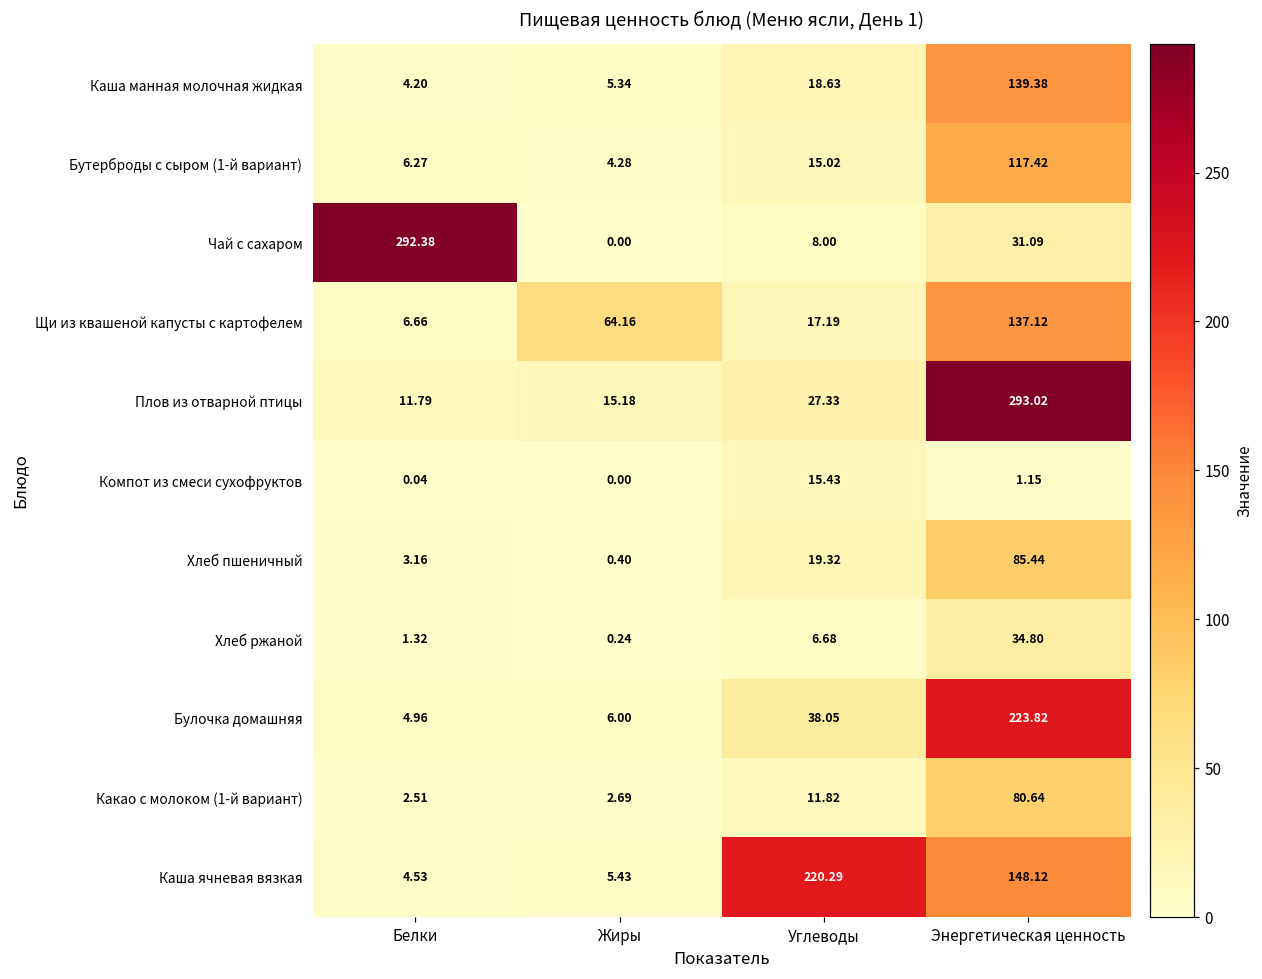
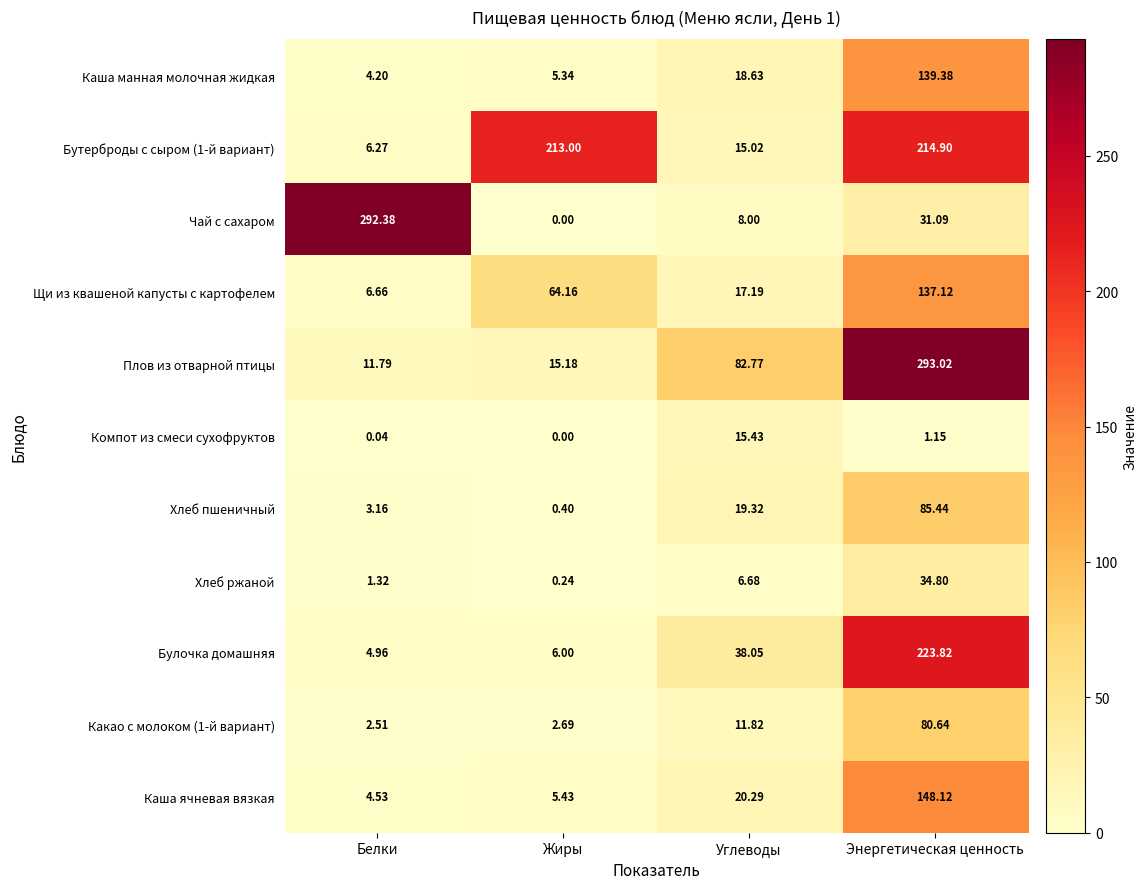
  {
    "Каша манная молочная жидкая": {
      "Белки": 4.20,
      "Жиры": 5.34,
      "Углеводы": 18.63,
      "Энергетическая ценность": 139.38
    },
    "Бутерброды с сыром (1-й вариант)": {
      "Белки": 6.27,
-     "Жиры": 4.28,
+     "Жиры": 213.00,
      "Углеводы": 15.02,
-     "Энергетическая ценность": 117.42
+     "Энергетическая ценность": 214.90
    },
    "Чай с сахаром": {
      "Белки": 292.38,
      "Жиры": 0.00,
      "Углеводы": 8.00,
      "Энергетическая ценность": 31.09
    },
    "Щи из квашеной капусты с картофелем": {
      "Белки": 6.66,
      "Жиры": 64.16,
      "Углеводы": 17.19,
      "Энергетическая ценность": 137.12
    },
    "Плов из отварной птицы": {
      "Белки": 11.79,
      "Жиры": 15.18,
-     "Углеводы": 27.33,
+     "Углеводы": 82.77,
      "Энергетическая ценность": 293.02
    },
    "Компот из смеси сухофруктов": {
      "Белки": 0.04,
      "Жиры": 0.00,
      "Углеводы": 15.43,
      "Энергетическая ценность": 1.15
    },
    "Хлеб пшеничный": {
      "Белки": 3.16,
      "Жиры": 0.40,
      "Углеводы": 19.32,
      "Энергетическая ценность": 85.44
    },
    "Хлеб ржаной": {
      "Белки": 1.32,
      "Жиры": 0.24,
      "Углеводы": 6.68,
      "Энергетическая ценность": 34.80
    },
    "Булочка домашняя": {
      "Белки": 4.96,
      "Жиры": 6.00,
      "Углеводы": 38.05,
      "Энергетическая ценность": 223.82
    },
    "Какао с молоком (1-й вариант)": {
      "Белки": 2.51,
      "Жиры": 2.69,
      "Углеводы": 11.82,
      "Энергетическая ценность": 80.64
    },
    "Каша ячневая вязкая": {
      "Белки": 4.53,
      "Жиры": 5.43,
-     "Углеводы": 220.29,
+     "Углеводы": 20.29,
      "Энергетическая ценность": 148.12
    }
  }
